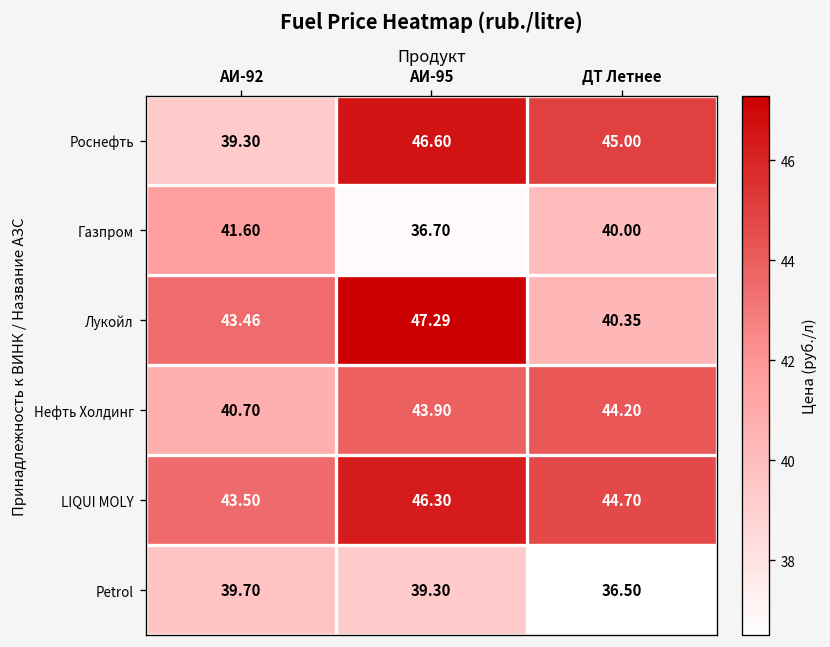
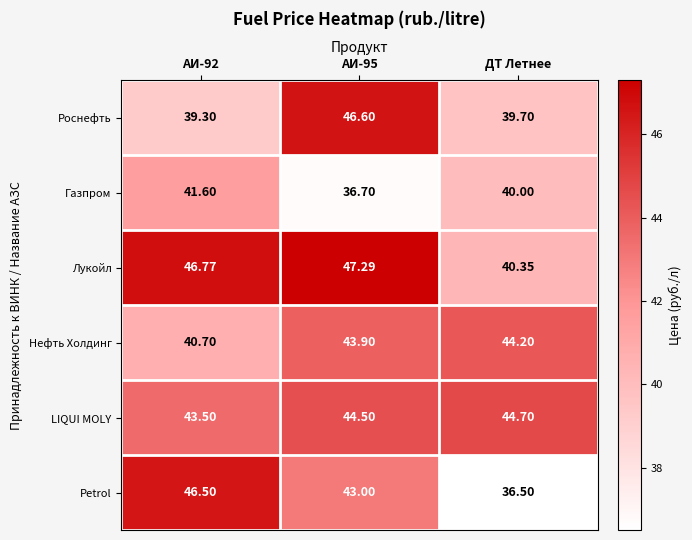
  {
    "Роснефть": {
      "АИ-92": 39.30,
      "АИ-95": 46.60,
-     "ДТ Летнее": 45.00
+     "ДТ Летнее": 39.70
    },
    "Газпром": {
      "АИ-92": 41.60,
      "АИ-95": 36.70,
      "ДТ Летнее": 40.00
    },
    "Лукойл": {
-     "АИ-92": 43.46,
+     "АИ-92": 46.77,
      "АИ-95": 47.29,
      "ДТ Летнее": 40.35
    },
    "Нефть Холдинг": {
      "АИ-92": 40.70,
      "АИ-95": 43.90,
      "ДТ Летнее": 44.20
    },
    "LIQUI MOLY": {
      "АИ-92": 43.50,
-     "АИ-95": 46.30,
+     "АИ-95": 44.50,
      "ДТ Летнее": 44.70
    },
    "Petrol": {
-     "АИ-92": 39.70,
-     "АИ-95": 39.30,
+     "АИ-92": 46.50,
+     "АИ-95": 43.00,
      "ДТ Летнее": 36.50
    }
  }
